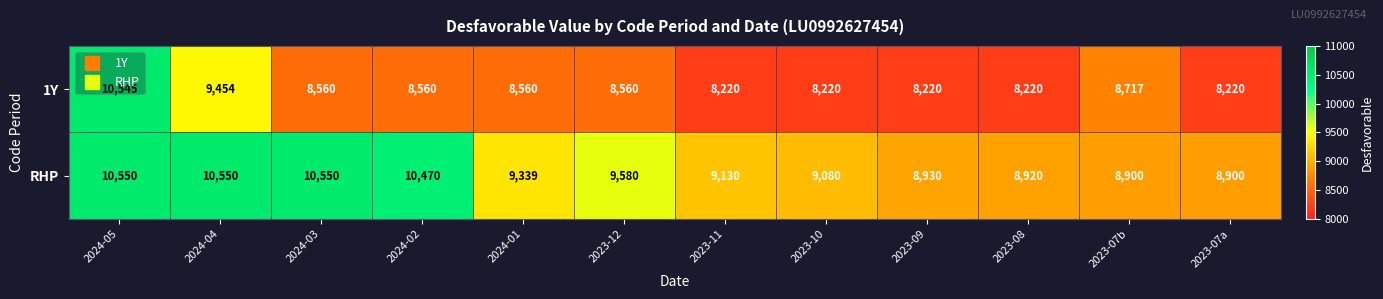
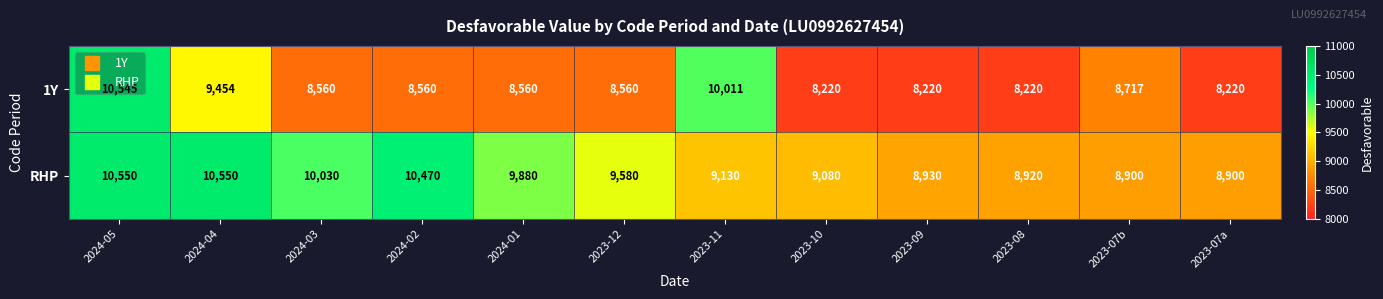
  {
    "1Y": {
      "2024-04": "9,454",
      "2024-03": "8,560",
      "2024-02": "8,560",
      "2024-01": "8,560",
      "2023-12": "8,560",
-     "2023-11": "8,220",
+     "2023-11": "10,011",
      "2023-10": "8,220",
      "2023-09": "8,220",
      "2023-08": "8,220",
      "2023-07b": "8,717",
      "2023-07a": "8,220"
    },
    "RHP": {
      "2024-05": "10,550",
      "2024-04": "10,550",
-     "2024-03": "10,550",
+     "2024-03": "10,030",
      "2024-02": "10,470",
-     "2024-01": "9,339",
+     "2024-01": "9,880",
      "2023-12": "9,580",
      "2023-11": "9,130",
      "2023-10": "9,080",
      "2023-09": "8,930",
      "2023-08": "8,920",
      "2023-07b": "8,900",
      "2023-07a": "8,900"
    }
  }
